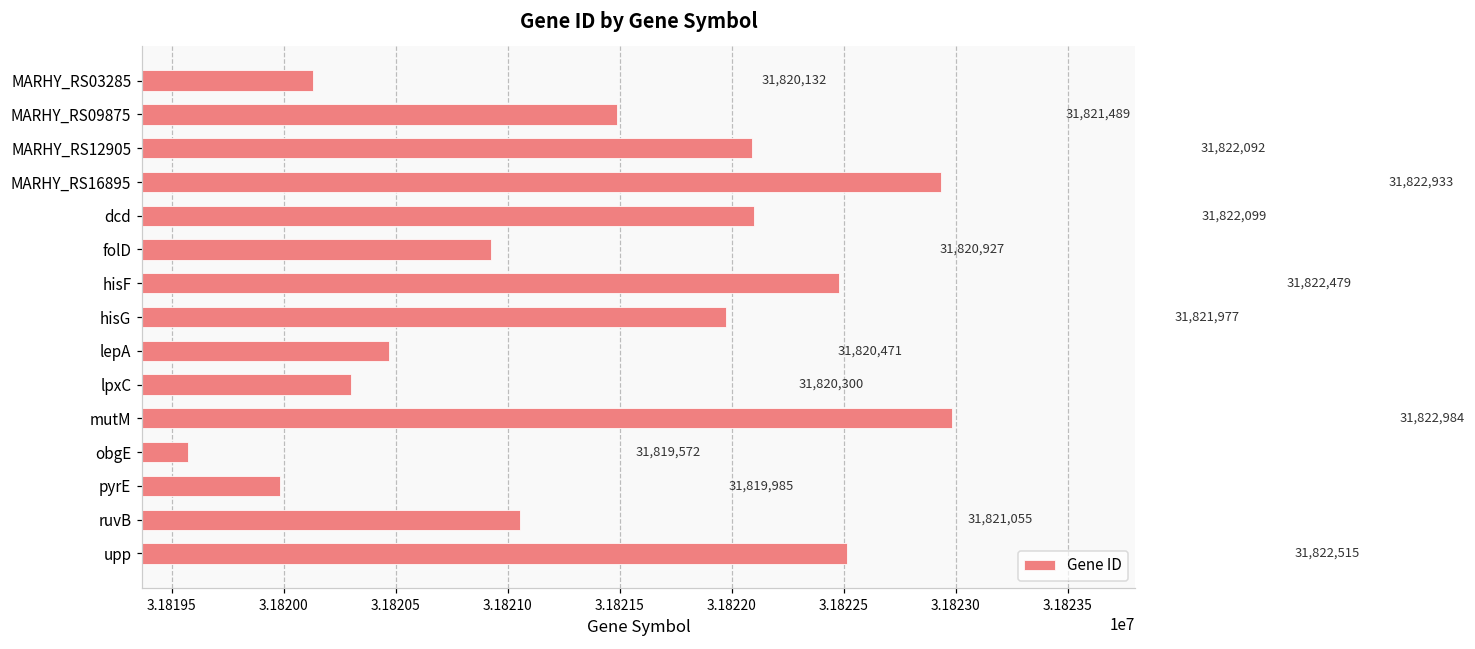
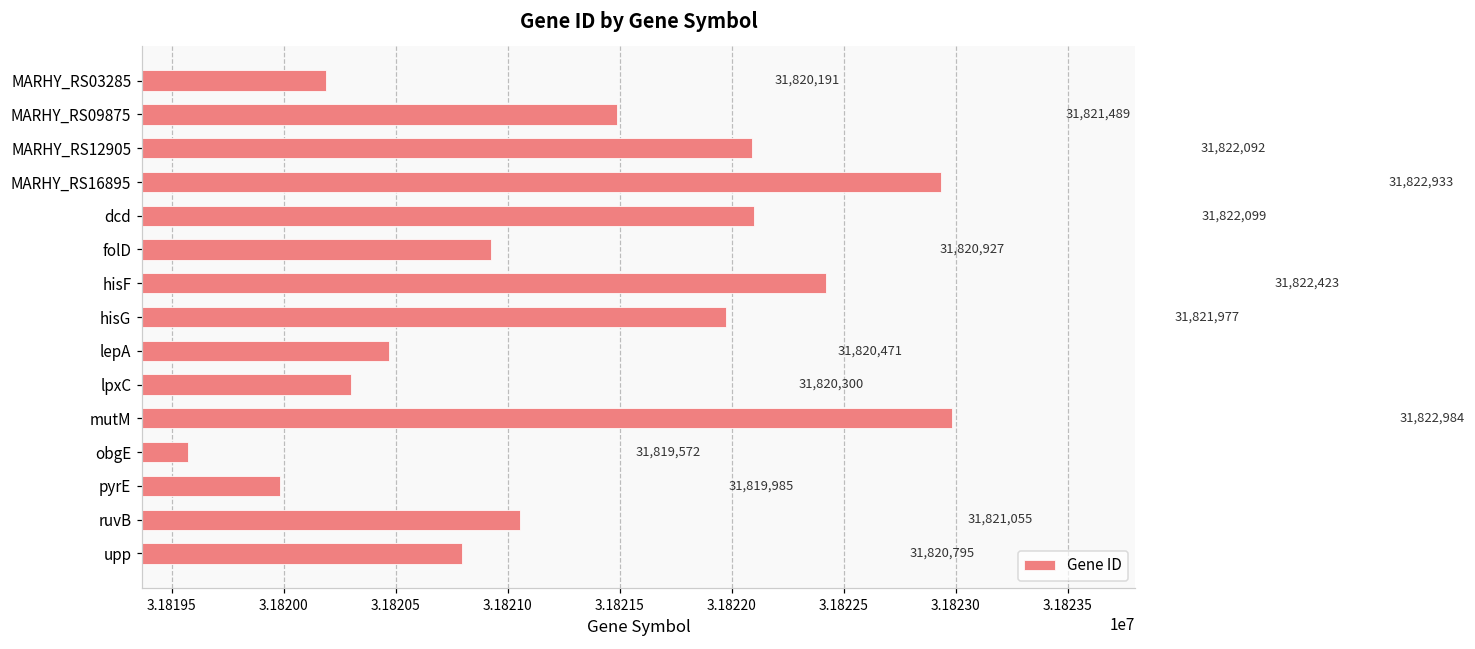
  {
-   "MARHY_RS03285": "31,820,132",
-   "hisF": "31,822,479",
-   "upp": "31,822,515"
+   "MARHY_RS03285": "31,820,191",
+   "hisF": "31,822,423",
+   "upp": "31,820,795"
  }
